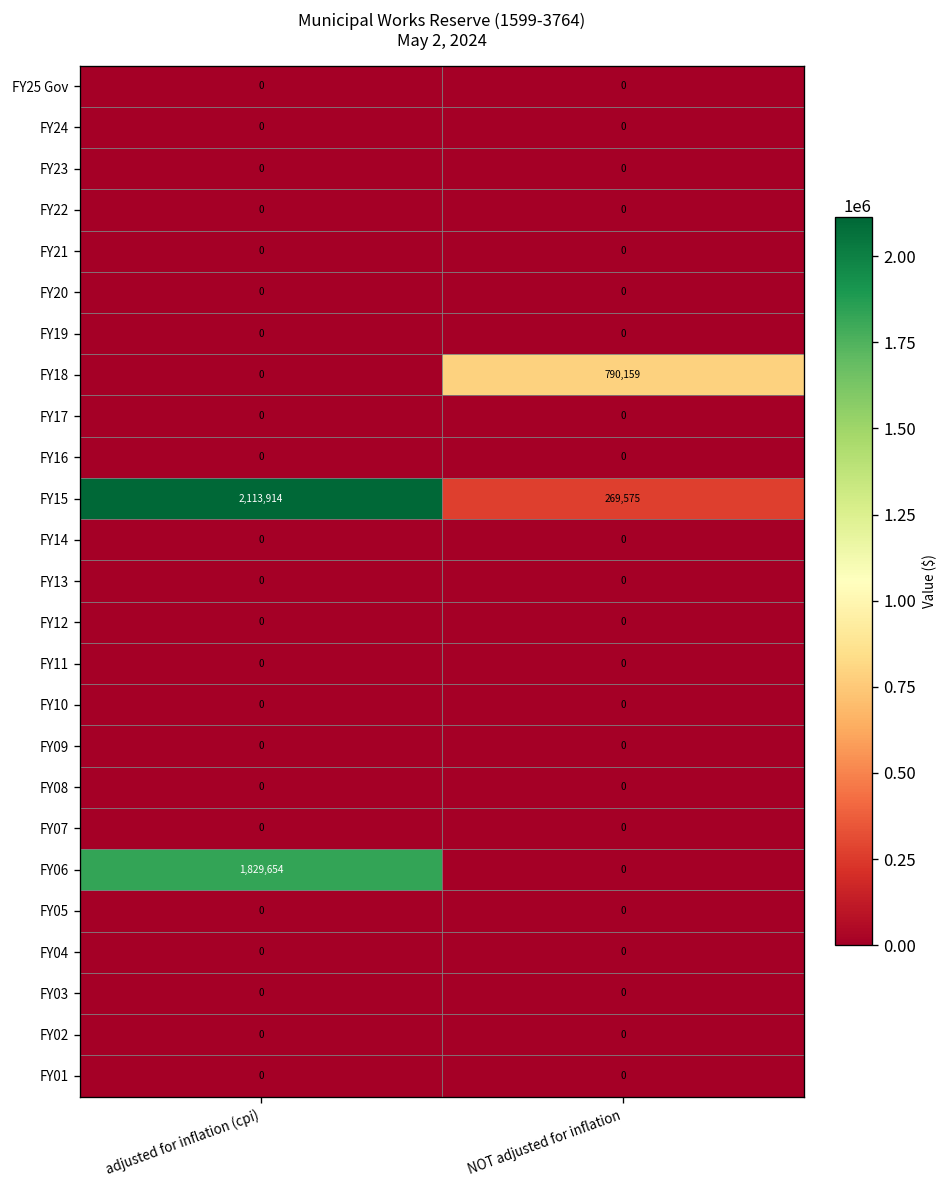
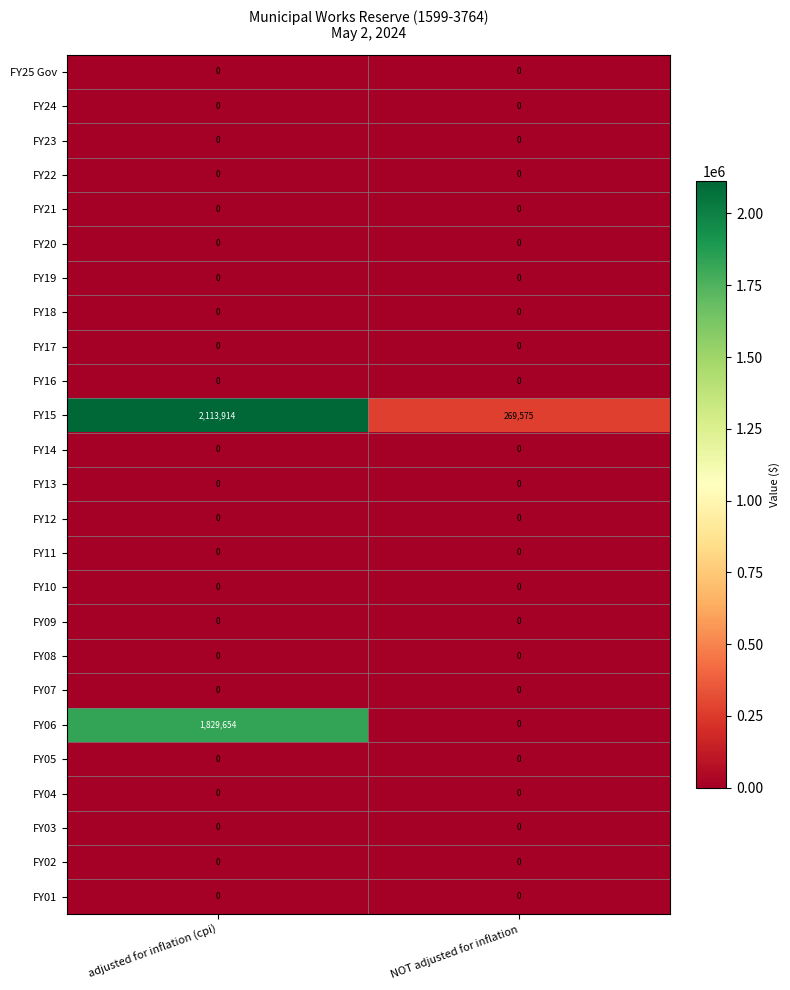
  {
    "FY25 Gov": {
      "adjusted for inflation (cpi)": "0",
      "NOT adjusted for inflation": "0"
    },
    "FY24": {
      "adjusted for inflation (cpi)": "0",
      "NOT adjusted for inflation": "0"
    },
    "FY23": {
      "adjusted for inflation (cpi)": "0",
      "NOT adjusted for inflation": "0"
    },
    "FY22": {
      "adjusted for inflation (cpi)": "0",
      "NOT adjusted for inflation": "0"
    },
    "FY21": {
      "adjusted for inflation (cpi)": "0",
      "NOT adjusted for inflation": "0"
    },
    "FY20": {
      "adjusted for inflation (cpi)": "0",
      "NOT adjusted for inflation": "0"
    },
    "FY19": {
      "adjusted for inflation (cpi)": "0",
      "NOT adjusted for inflation": "0"
    },
    "FY18": {
      "adjusted for inflation (cpi)": "0",
-     "NOT adjusted for inflation": "790,159"
+     "NOT adjusted for inflation": "0"
    },
    "FY17": {
      "adjusted for inflation (cpi)": "0",
      "NOT adjusted for inflation": "0"
    },
    "FY16": {
      "adjusted for inflation (cpi)": "0",
      "NOT adjusted for inflation": "0"
    },
    "FY15": {
      "adjusted for inflation (cpi)": "2,113,914",
      "NOT adjusted for inflation": "269,575"
    },
    "FY14": {
      "adjusted for inflation (cpi)": "0",
      "NOT adjusted for inflation": "0"
    },
    "FY13": {
      "adjusted for inflation (cpi)": "0",
      "NOT adjusted for inflation": "0"
    },
    "FY12": {
      "adjusted for inflation (cpi)": "0",
      "NOT adjusted for inflation": "0"
    },
    "FY11": {
      "adjusted for inflation (cpi)": "0",
      "NOT adjusted for inflation": "0"
    },
    "FY10": {
      "adjusted for inflation (cpi)": "0",
      "NOT adjusted for inflation": "0"
    },
    "FY09": {
      "adjusted for inflation (cpi)": "0",
      "NOT adjusted for inflation": "0"
    },
    "FY08": {
      "adjusted for inflation (cpi)": "0",
      "NOT adjusted for inflation": "0"
    },
    "FY07": {
      "adjusted for inflation (cpi)": "0",
      "NOT adjusted for inflation": "0"
    },
    "FY06": {
      "adjusted for inflation (cpi)": "1,829,654",
      "NOT adjusted for inflation": "0"
    },
    "FY05": {
      "adjusted for inflation (cpi)": "0",
      "NOT adjusted for inflation": "0"
    },
    "FY04": {
      "adjusted for inflation (cpi)": "0",
      "NOT adjusted for inflation": "0"
    },
    "FY03": {
      "adjusted for inflation (cpi)": "0",
      "NOT adjusted for inflation": "0"
    },
    "FY02": {
      "adjusted for inflation (cpi)": "0",
      "NOT adjusted for inflation": "0"
    },
    "FY01": {
      "adjusted for inflation (cpi)": "0",
      "NOT adjusted for inflation": "0"
    }
  }
